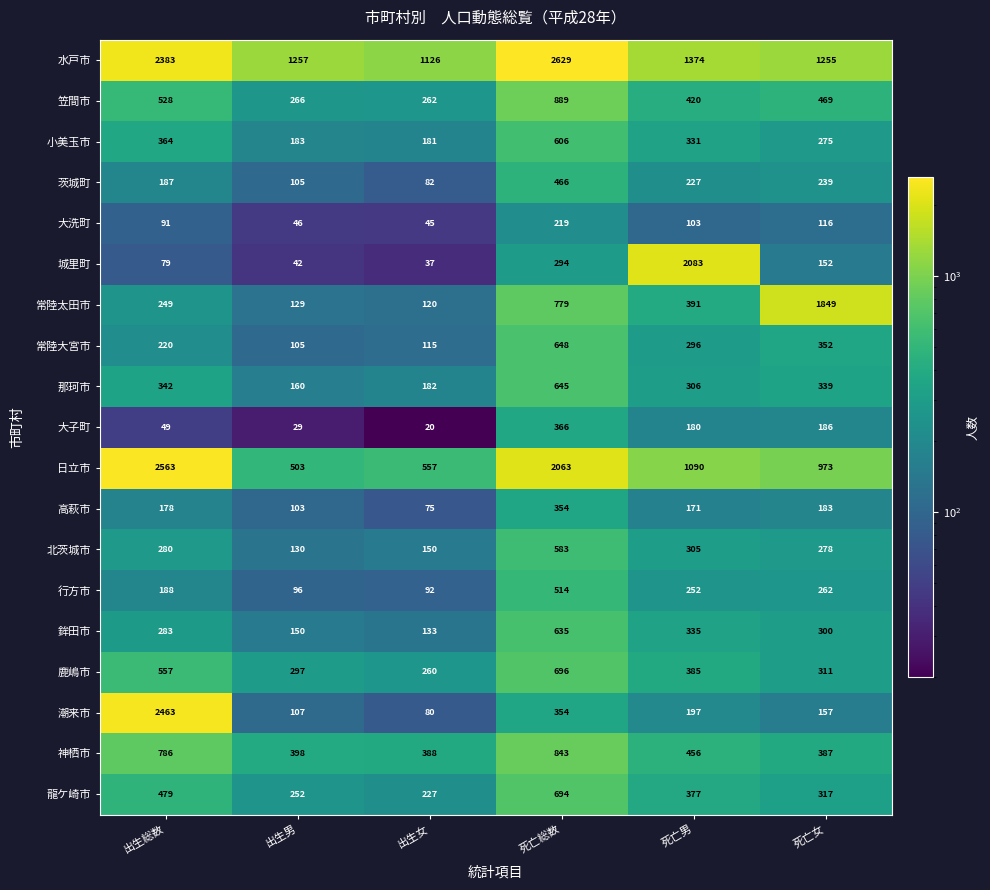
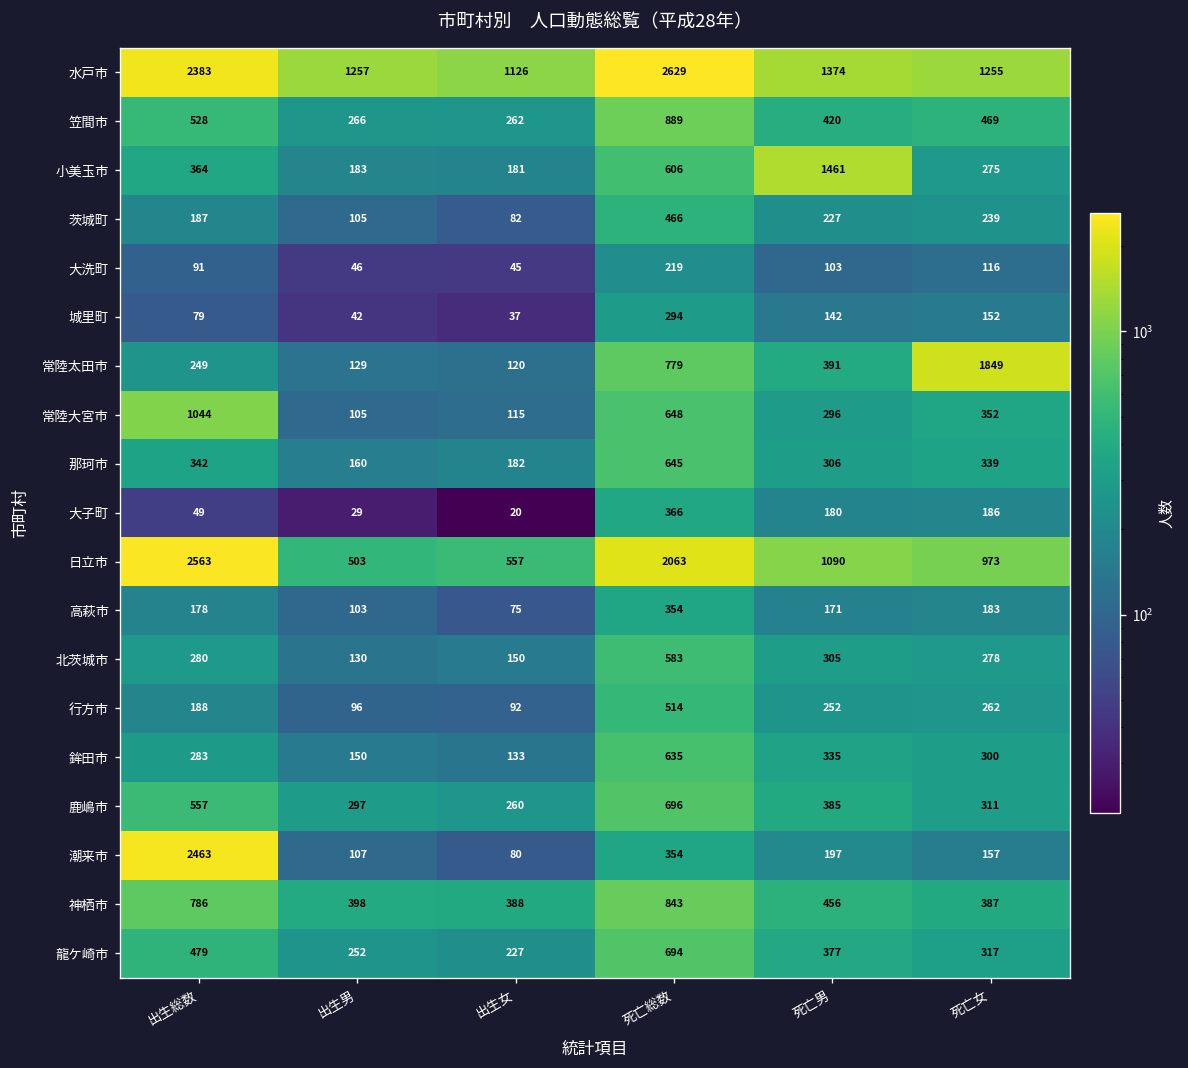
  {
    "水戸市": {
      "出生総数": 2383,
      "出生男": 1257,
      "出生女": 1126,
      "死亡総数": 2629,
      "死亡男": 1374,
      "死亡女": 1255
    },
    "笠間市": {
      "出生総数": 528,
      "出生男": 266,
      "出生女": 262,
      "死亡総数": 889,
      "死亡男": 420,
      "死亡女": 469
    },
    "小美玉市": {
      "出生総数": 364,
      "出生男": 183,
      "出生女": 181,
      "死亡総数": 606,
-     "死亡男": 331,
+     "死亡男": 1461,
      "死亡女": 275
    },
    "茨城町": {
      "出生総数": 187,
      "出生男": 105,
      "出生女": 82,
      "死亡総数": 466,
      "死亡男": 227,
      "死亡女": 239
    },
    "大洗町": {
      "出生総数": 91,
      "出生男": 46,
      "出生女": 45,
      "死亡総数": 219,
      "死亡男": 103,
      "死亡女": 116
    },
    "城里町": {
      "出生総数": 79,
      "出生男": 42,
      "出生女": 37,
      "死亡総数": 294,
-     "死亡男": 2083,
+     "死亡男": 142,
      "死亡女": 152
    },
    "常陸太田市": {
      "出生総数": 249,
      "出生男": 129,
      "出生女": 120,
      "死亡総数": 779,
      "死亡男": 391,
      "死亡女": 1849
    },
    "常陸大宮市": {
-     "出生総数": 220,
+     "出生総数": 1044,
      "出生男": 105,
      "出生女": 115,
      "死亡総数": 648,
      "死亡男": 296,
      "死亡女": 352
    },
    "那珂市": {
      "出生総数": 342,
      "出生男": 160,
      "出生女": 182,
      "死亡総数": 645,
      "死亡男": 306,
      "死亡女": 339
    },
    "大子町": {
      "出生総数": 49,
      "出生男": 29,
      "出生女": 20,
      "死亡総数": 366,
      "死亡男": 180,
      "死亡女": 186
    },
    "日立市": {
      "出生総数": 2563,
      "出生男": 503,
      "出生女": 557,
      "死亡総数": 2063,
      "死亡男": 1090,
      "死亡女": 973
    },
    "高萩市": {
      "出生総数": 178,
      "出生男": 103,
      "出生女": 75,
      "死亡総数": 354,
      "死亡男": 171,
      "死亡女": 183
    },
    "北茨城市": {
      "出生総数": 280,
      "出生男": 130,
      "出生女": 150,
      "死亡総数": 583,
      "死亡男": 305,
      "死亡女": 278
    },
    "行方市": {
      "出生総数": 188,
      "出生男": 96,
      "出生女": 92,
      "死亡総数": 514,
      "死亡男": 252,
      "死亡女": 262
    },
    "鉾田市": {
      "出生総数": 283,
      "出生男": 150,
      "出生女": 133,
      "死亡総数": 635,
      "死亡男": 335,
      "死亡女": 300
    },
    "鹿嶋市": {
      "出生総数": 557,
      "出生男": 297,
      "出生女": 260,
      "死亡総数": 696,
      "死亡男": 385,
      "死亡女": 311
    },
    "潮来市": {
      "出生総数": 2463,
      "出生男": 107,
      "出生女": 80,
      "死亡総数": 354,
      "死亡男": 197,
      "死亡女": 157
    },
    "神栖市": {
      "出生総数": 786,
      "出生男": 398,
      "出生女": 388,
      "死亡総数": 843,
      "死亡男": 456,
      "死亡女": 387
    },
    "龍ケ崎市": {
      "出生総数": 479,
      "出生男": 252,
      "出生女": 227,
      "死亡総数": 694,
      "死亡男": 377,
      "死亡女": 317
    }
  }
